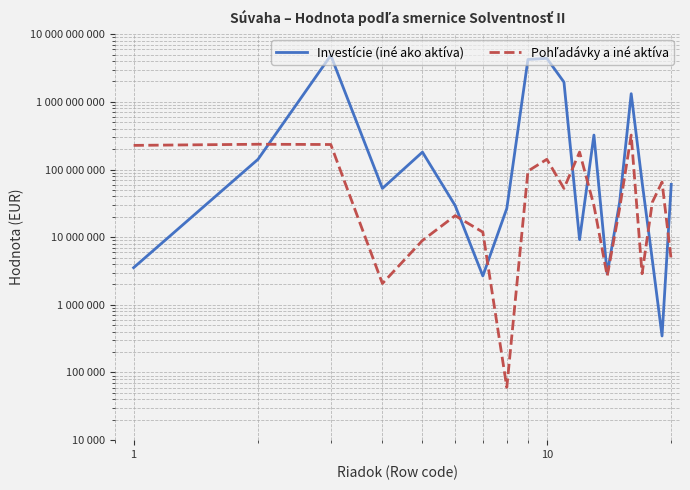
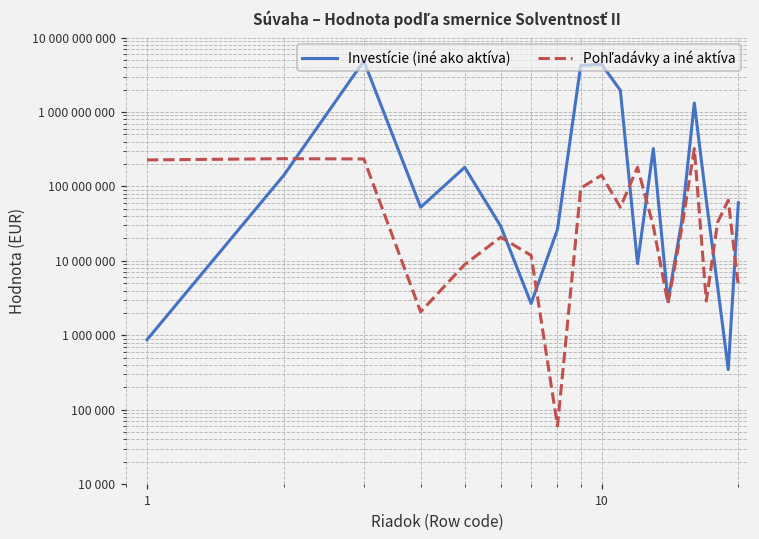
  {
    "Investície (iné ako aktíva)": {
-     "1": 4000000
+     "1": 900000
    },
    "Pohľadávky a iné aktíva": {
      "1": 230000000,
      "10": 140000000
    }
  }
